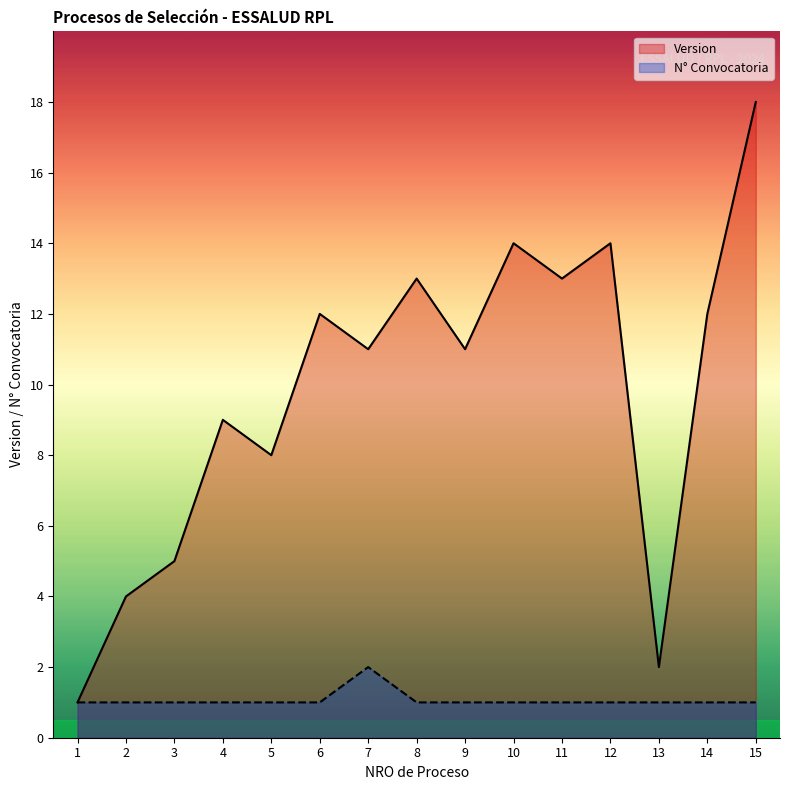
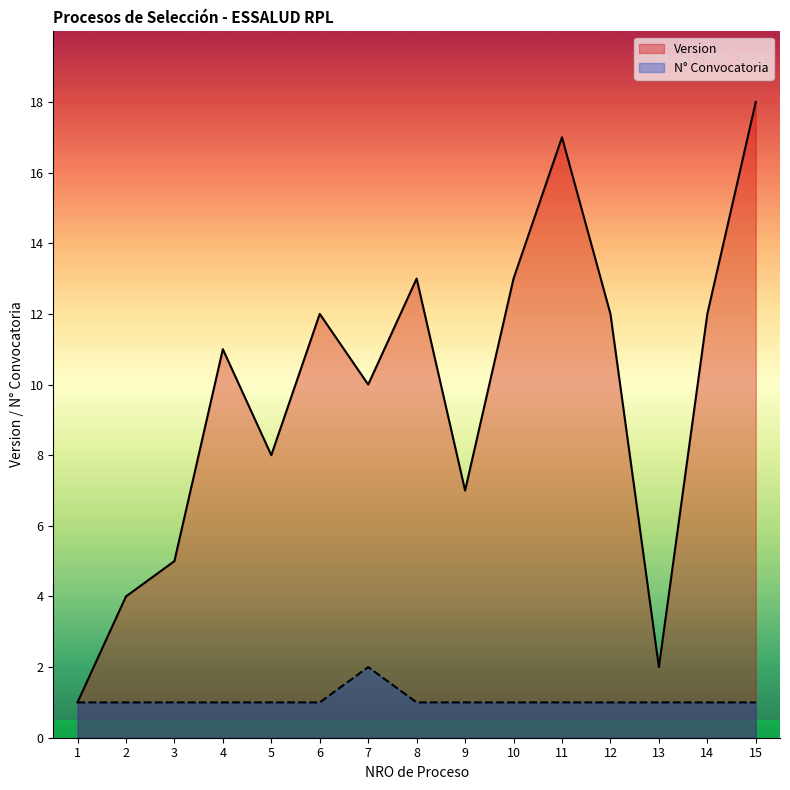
  {
    "Version": {
      "2": 4,
      "3": 5,
-     "4": 9,
+     "4": 11,
      "5": 8,
      "6": 12,
-     "7": 11,
+     "7": 10,
      "8": 13,
-     "9": 11,
-     "10": 14,
-     "11": 13,
-     "12": 14,
+     "9": 7,
+     "10": 13,
+     "11": 17,
+     "12": 12,
      "13": 2,
      "14": 12,
      "15": 18
    },
    "N° Convocatoria": {
      "2": 1,
      "3": 1,
      "4": 1,
      "5": 1,
      "6": 1,
      "7": 2,
      "8": 1,
      "9": 1,
      "10": 1,
      "11": 1,
      "12": 1,
      "13": 1,
      "14": 1,
      "15": 1
    }
  }
